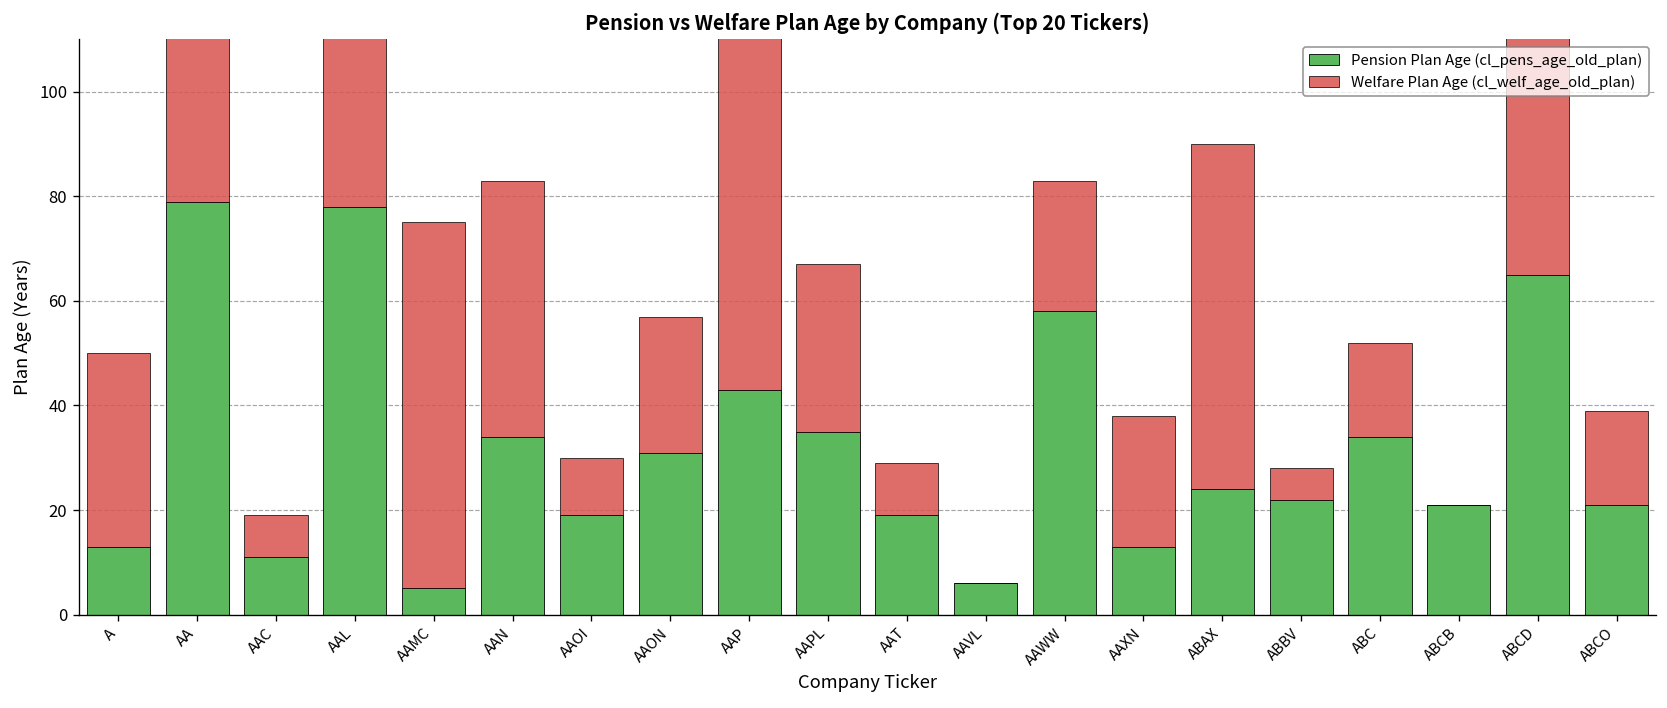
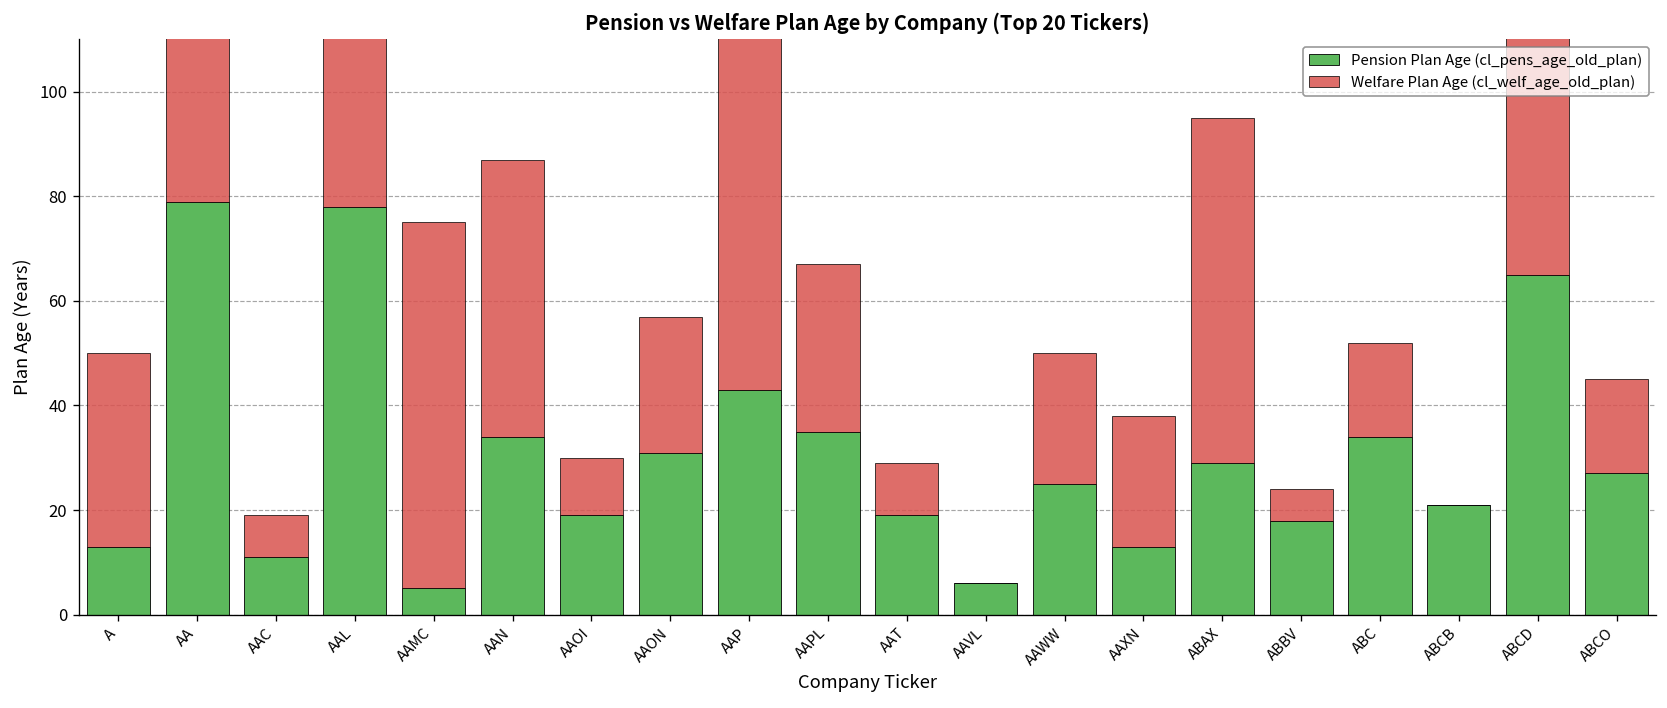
  {
    "Pension Plan Age (cl_pens_age_old_plan)": {
      "A": 13,
      "AA": 79,
      "AAC": 11,
      "AAL": 78,
      "AAMC": 5,
      "AAN": 34,
      "AAOI": 19,
      "AAON": 31,
      "AAP": 43,
      "AAPL": 35,
      "AAT": 19,
      "AAVL": 6,
-     "AAWW": 58,
+     "AAWW": 25,
      "AAXN": 13,
-     "ABAX": 24,
-     "ABBV": 22,
+     "ABAX": 29,
+     "ABBV": 18,
      "ABC": 34,
      "ABCB": 21,
      "ABCD": 65,
-     "ABCO": 21
+     "ABCO": 27
    },
    "Welfare Plan Age (cl_welf_age_old_plan)": {
      "A": 37,
      "AAC": 8,
      "AAMC": 70,
-     "AAN": 49,
+     "AAN": 53,
      "AAOI": 11,
      "AAON": 26,
      "AAPL": 32,
      "AAT": 10,
      "AAVL": 0,
      "AAWW": 25,
      "AAXN": 25,
      "ABAX": 66,
      "ABBV": 6,
      "ABC": 18,
      "ABCB": 0,
      "ABCO": 18
    }
  }
